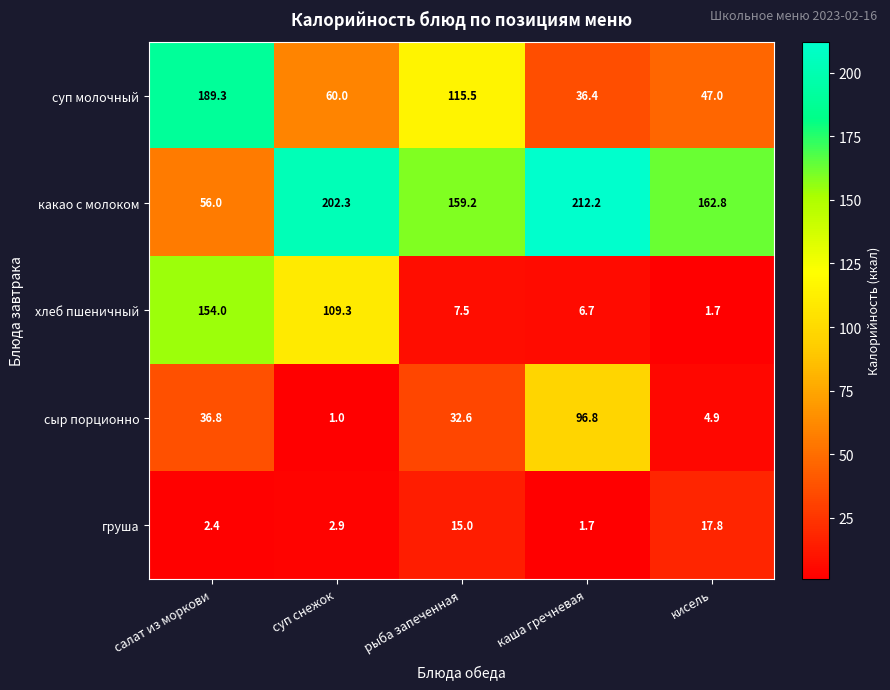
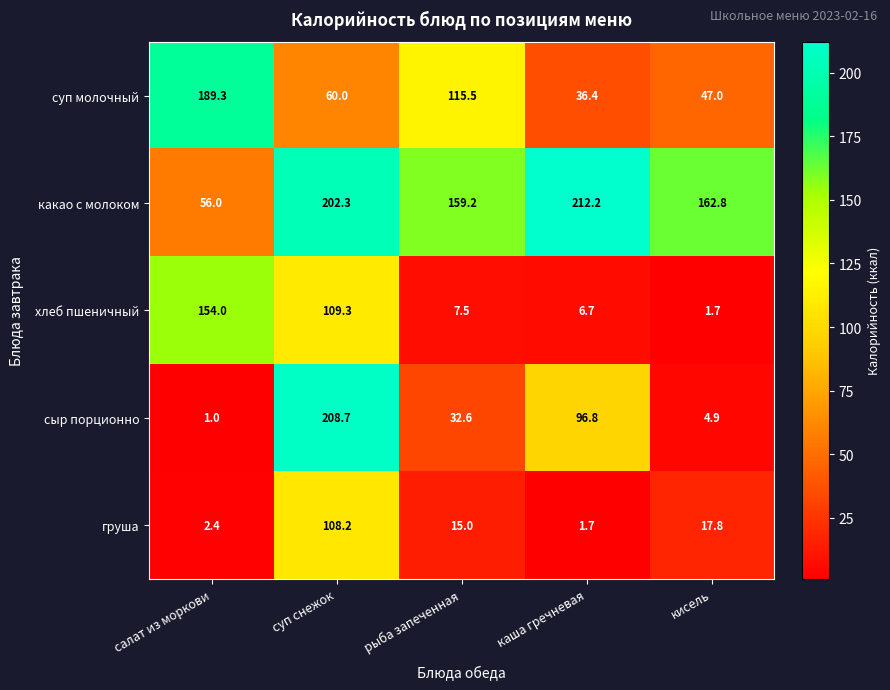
  {
    "суп молочный": {
      "салат из моркови": 189.3,
      "суп снежок": 60.0,
      "рыба запеченная": 115.5,
      "каша гречневая": 36.4,
      "кисель": 47.0
    },
    "какао с молоком": {
      "салат из моркови": 56.0,
      "суп снежок": 202.3,
      "рыба запеченная": 159.2,
      "каша гречневая": 212.2,
      "кисель": 162.8
    },
    "хлеб пшеничный": {
      "салат из моркови": 154.0,
      "суп снежок": 109.3,
      "рыба запеченная": 7.5,
      "каша гречневая": 6.7,
      "кисель": 1.7
    },
    "сыр порционно": {
-     "салат из моркови": 36.8,
-     "суп снежок": 1.0,
+     "салат из моркови": 1.0,
+     "суп снежок": 208.7,
      "рыба запеченная": 32.6,
      "каша гречневая": 96.8,
      "кисель": 4.9
    },
    "груша": {
      "салат из моркови": 2.4,
-     "суп снежок": 2.9,
+     "суп снежок": 108.2,
      "рыба запеченная": 15.0,
      "каша гречневая": 1.7,
      "кисель": 17.8
    }
  }
